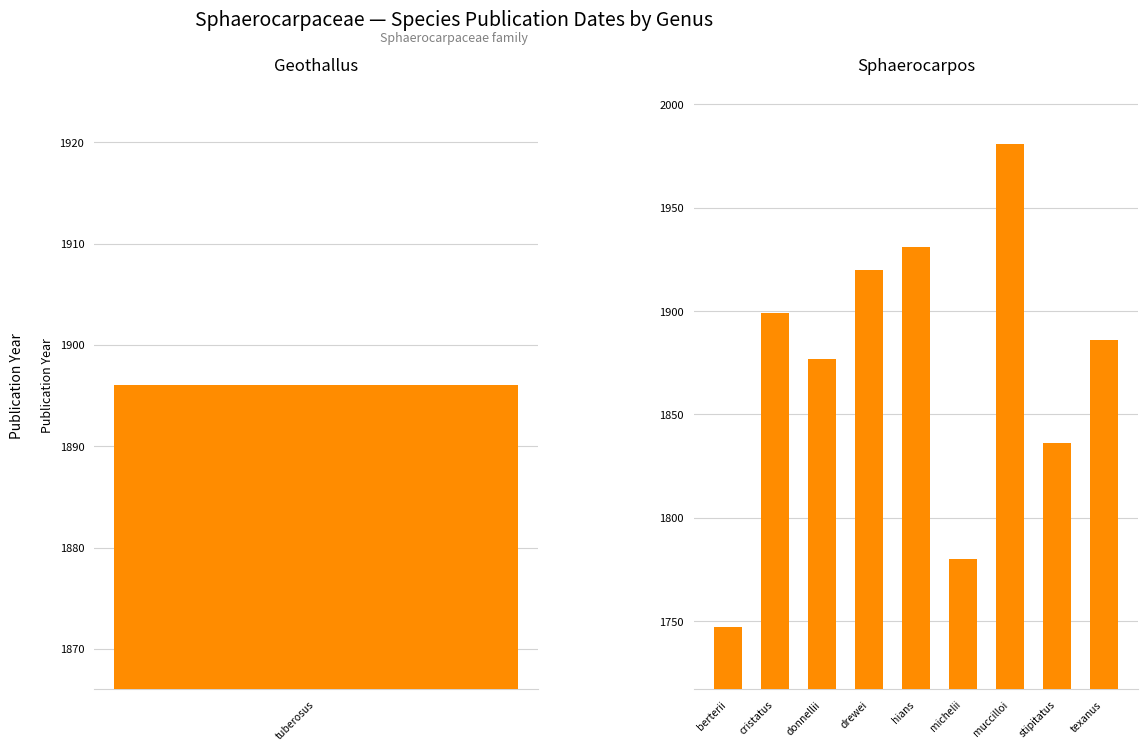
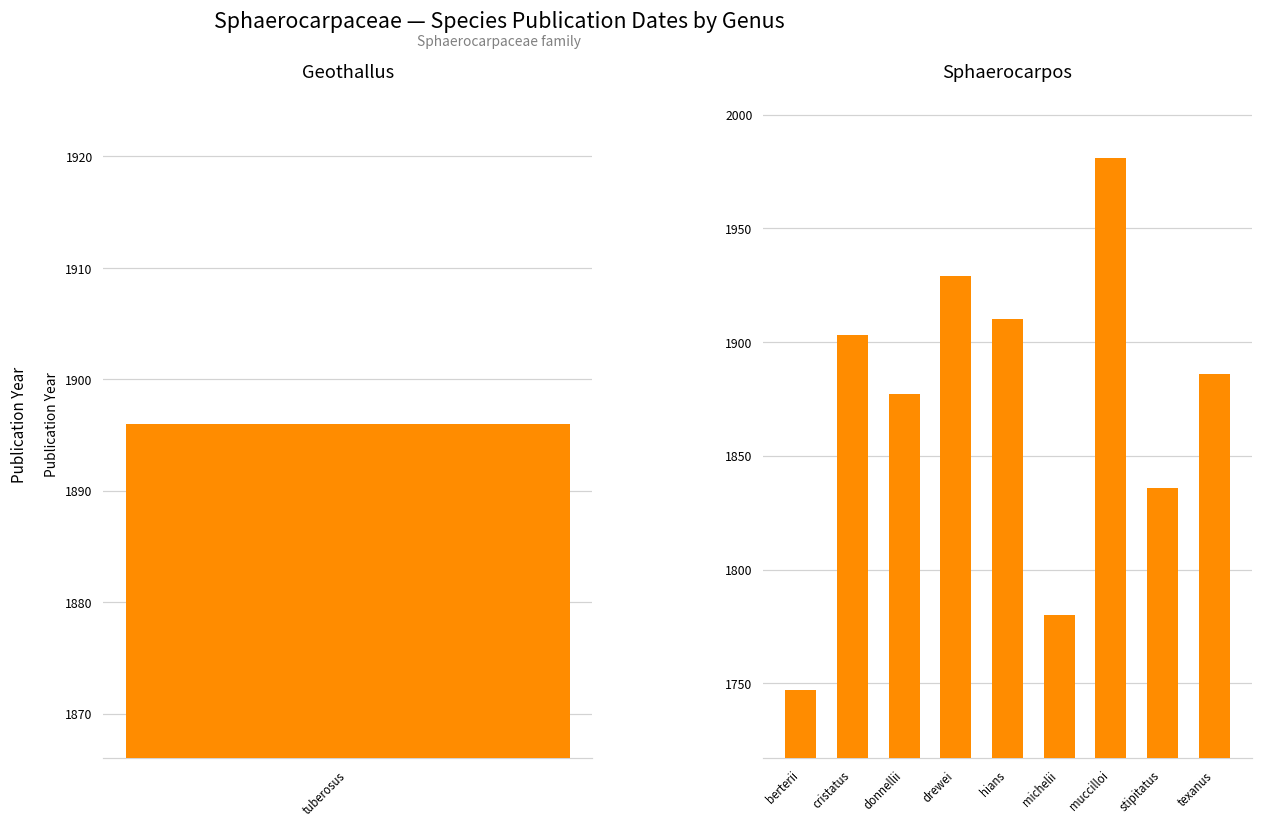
  {
    "Geothallus": {
      "tuberosus": 1896.0
    },
    "Sphaerocarpos": {
      "berterii": 1747,
-     "cristatus": 1899,
+     "cristatus": 1903,
      "donnellii": 1877,
-     "drewei": 1920,
-     "hians": 1931,
+     "drewei": 1929,
+     "hians": 1910,
      "michelii": 1780,
      "muccilloi": 1981,
      "stipitatus": 1836,
      "texanus": 1886
    }
  }
